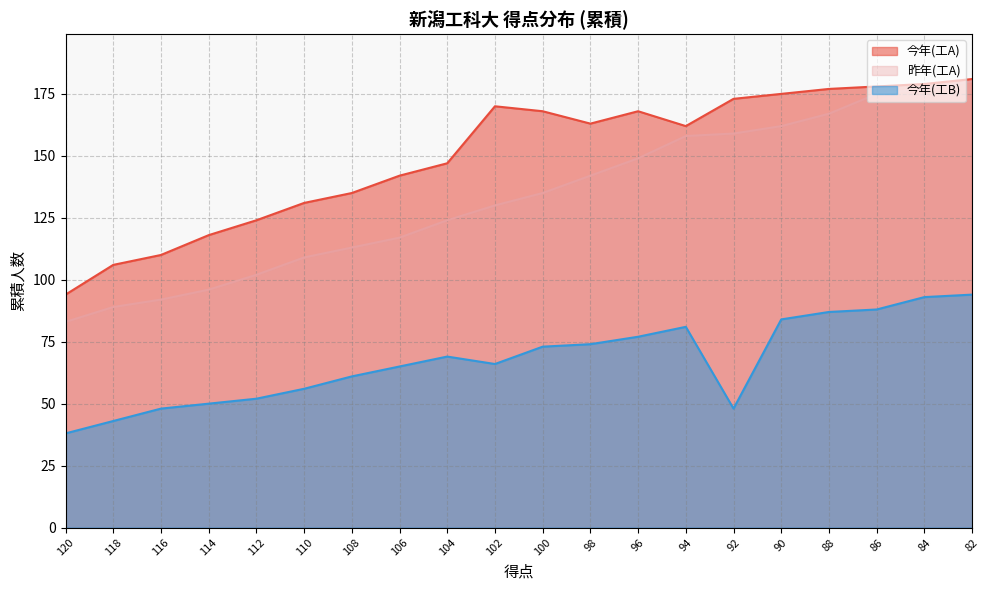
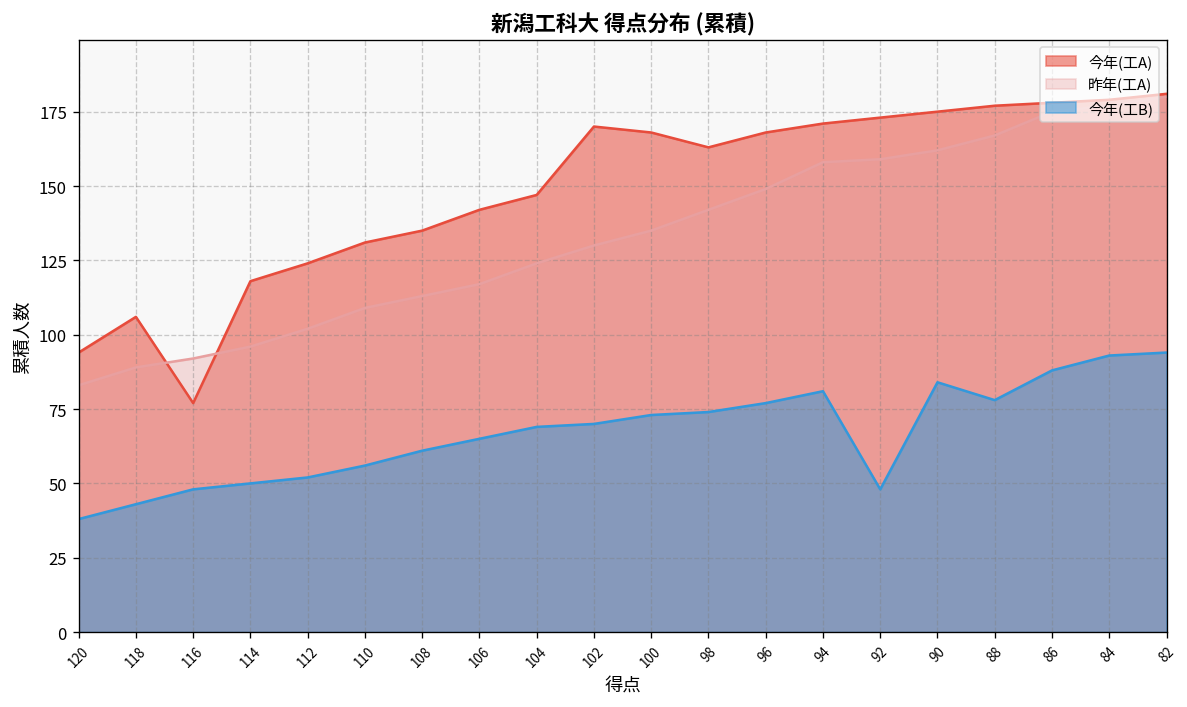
  {
    "今年(工A)": {
      "120": 94,
      "118": 106,
-     "116": 110,
+     "116": 77,
      "114": 118,
      "112": 124,
      "110": 131,
      "108": 135,
      "106": 142,
      "104": 147,
      "102": 170,
      "100": 168,
      "98": 163,
      "96": 168,
-     "94": 162,
+     "94": 171,
      "92": 173,
      "90": 175,
      "88": 177
    },
    "昨年(工A)": {
      "120": 83,
      "118": 89,
      "116": 92,
      "114": 96,
      "112": 102,
      "110": 109,
      "108": 113,
      "106": 117,
      "104": 124,
      "102": 130,
      "100": 135,
      "98": 142,
      "96": 149,
      "94": 158,
      "92": 159,
      "90": 162,
      "88": 167
    },
    "今年(工B)": {
      "120": 38,
      "118": 43,
      "116": 48,
      "114": 50,
      "112": 52,
      "110": 56,
      "108": 61,
      "106": 65,
      "104": 69,
-     "102": 66,
+     "102": 70,
      "100": 73,
      "98": 74,
      "96": 77,
      "94": 81,
      "92": 48,
      "90": 84,
-     "88": 87,
+     "88": 78,
      "86": 88,
      "84": 93,
      "82": 94
    }
  }
